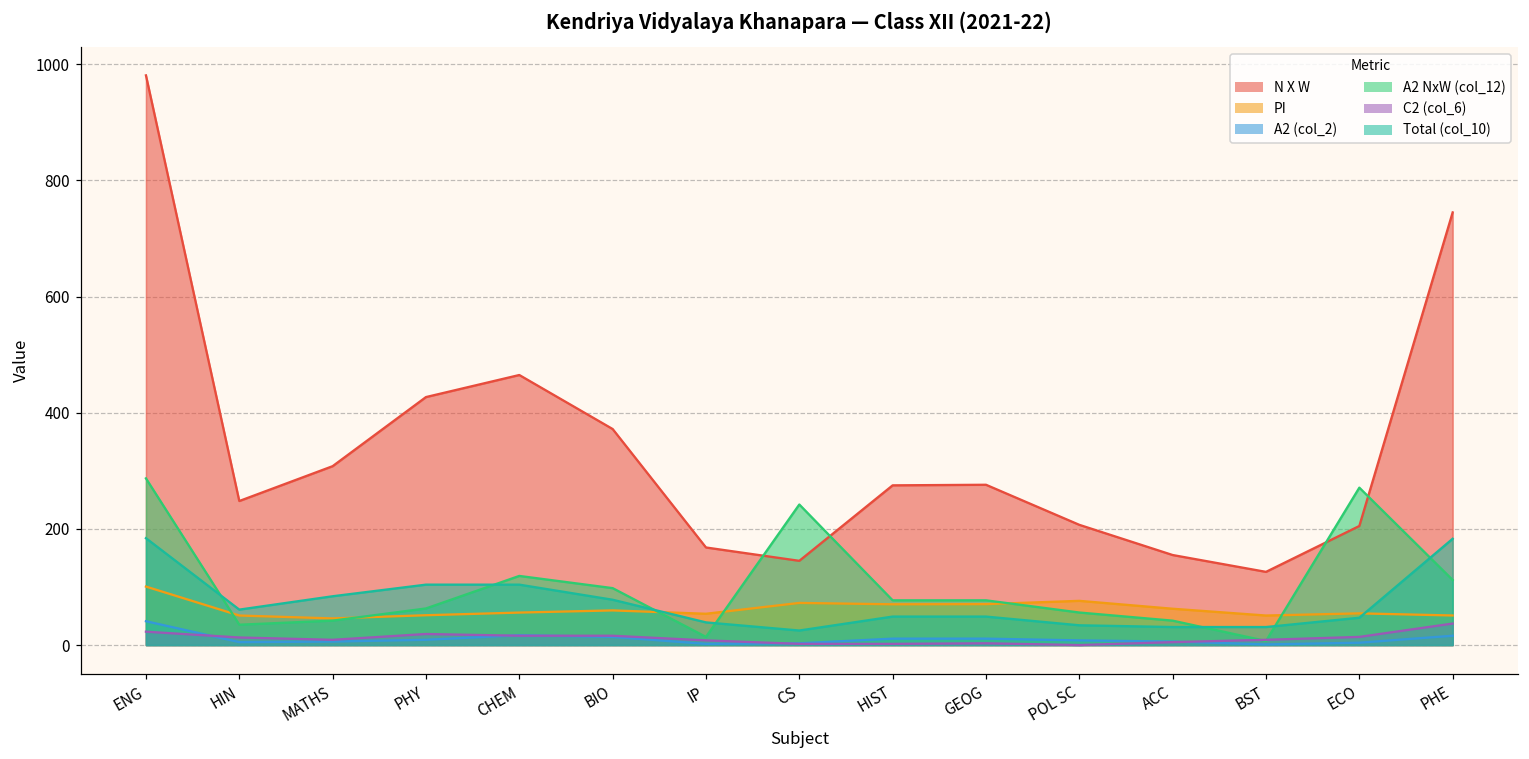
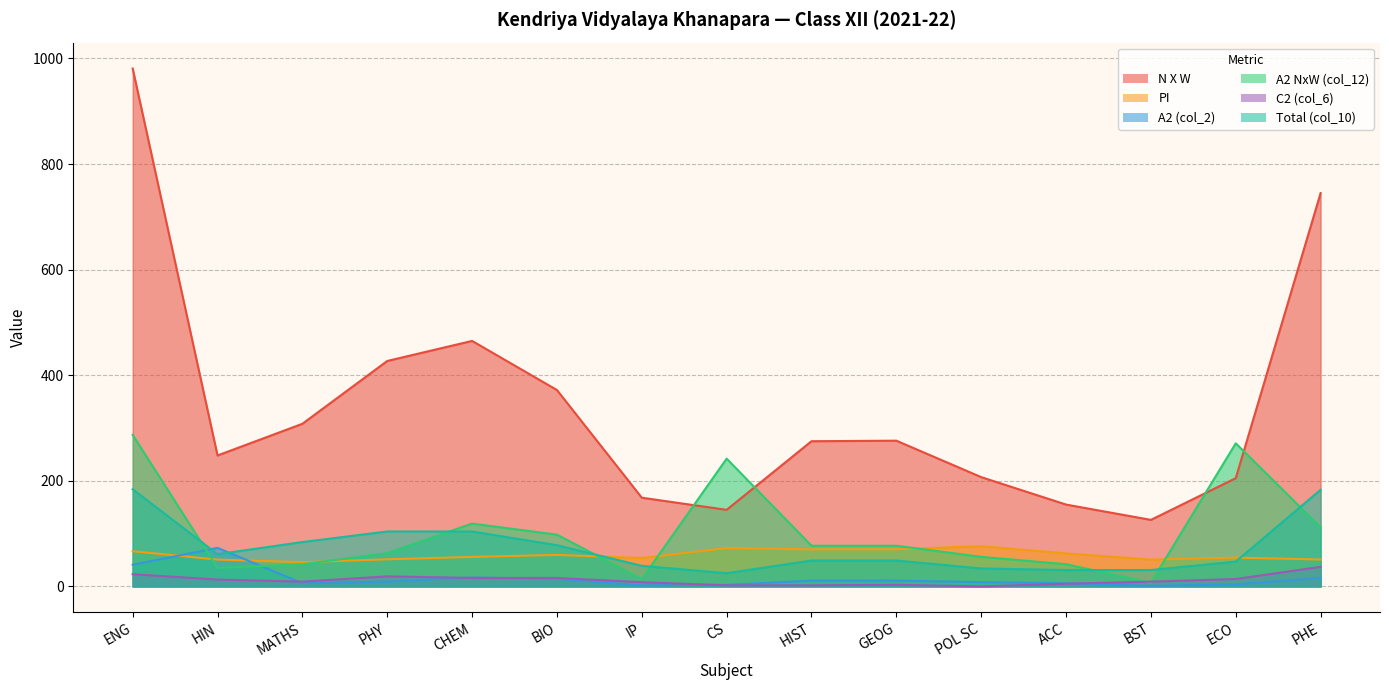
  {
    "N X W": {
      "ENG": 980,
      "HIN": 250,
      "MATHS": 310,
      "PHY": 430,
      "CHEM": 470,
      "BIO": 370,
      "IP": 170,
      "CS": 150,
      "HIST": 280,
      "GEOG": 280,
      "POL SC": 210,
      "ACC": 160,
      "BST": 130,
      "ECO": 210,
      "PHE": 750
    },
    "PI": {
-     "ENG": 100,
+     "ENG": 70,
      "HIN": 50,
      "PHY": 50,
      "CHEM": 60,
      "BIO": 60,
      "IP": 50,
      "CS": 70,
      "HIST": 70,
      "GEOG": 70,
      "POL SC": 80,
      "ACC": 60,
      "BST": 50,
      "ECO": 50,
      "PHE": 50
    },
    "A2 (col_2)": {
      "ENG": 40,
-     "HIN": 10,
+     "HIN": 70,
      "PHY": 10,
      "IP": 0,
      "HIST": 10,
      "GEOG": 10,
      "POL SC": 10,
      "BST": 0,
      "ECO": 0,
      "PHE": 20
    },
    "C2 (col_6)": {
      "ENG": 20,
      "HIN": 10,
      "PHY": 20,
      "IP": 10,
      "HIST": 0,
      "GEOG": 0,
      "POL SC": 0,
      "ECO": 10,
      "PHE": 40
    }
  }
